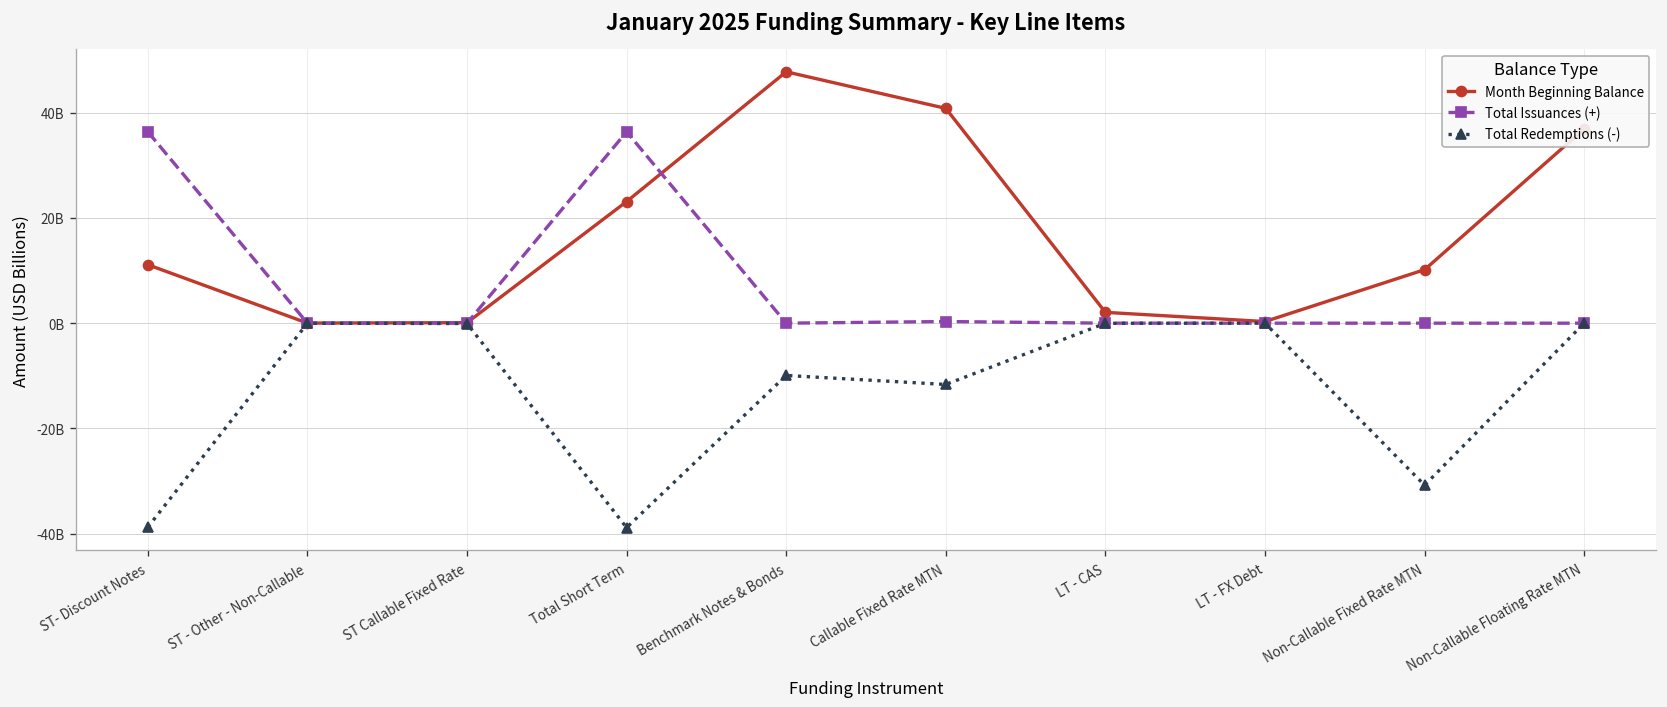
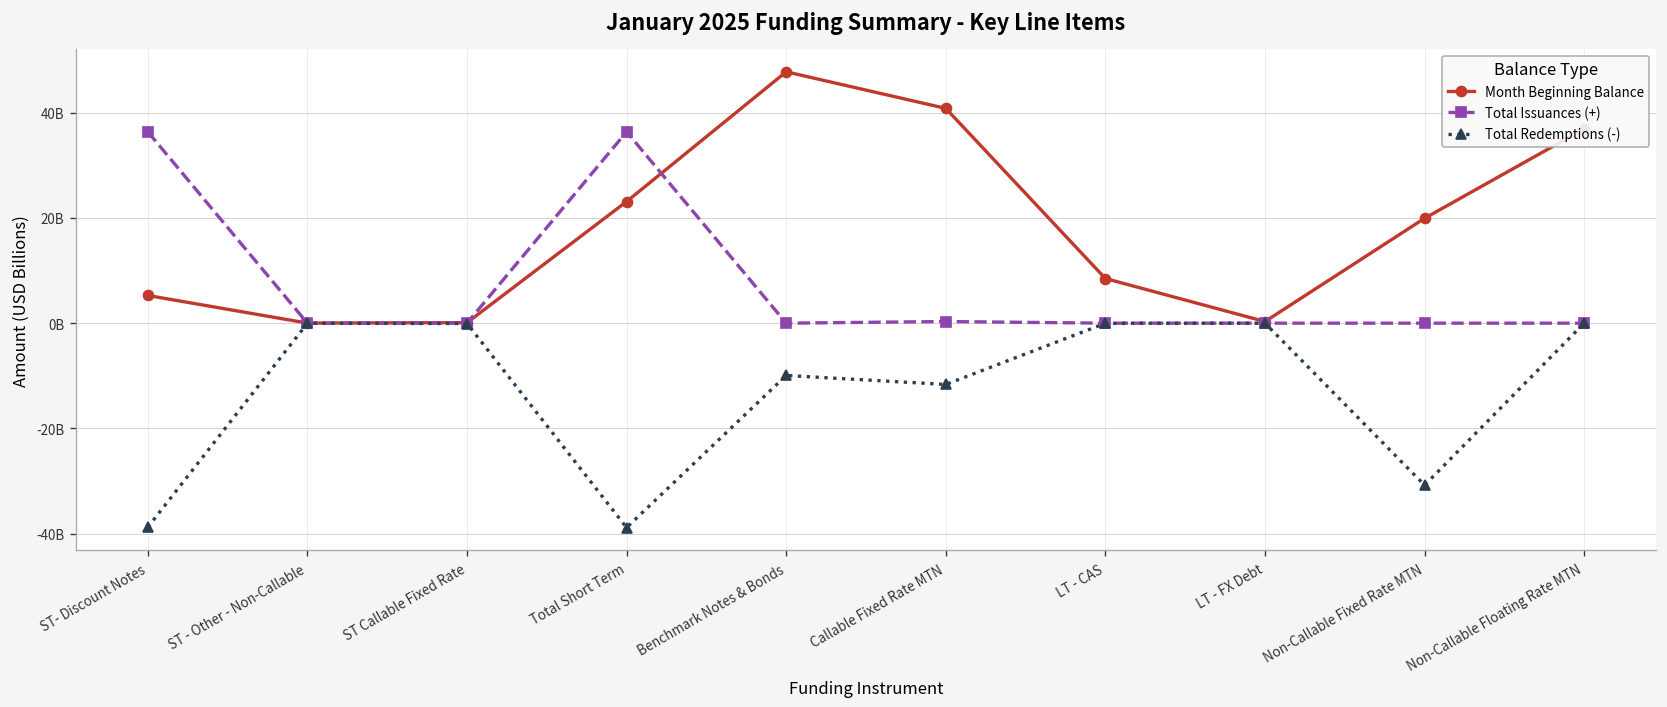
  {
    "Month Beginning Balance": {
-     "ST- Discount Notes": 11000000000,
+     "ST- Discount Notes": 5000000000,
      "Total Short Term": 23000000000,
      "Benchmark Notes & Bonds": 48000000000,
      "Callable Fixed Rate MTN": 41000000000,
-     "LT - CAS": 2000000000,
-     "Non-Callable Fixed Rate MTN": 10000000000
+     "LT - CAS": 8000000000,
+     "Non-Callable Fixed Rate MTN": 20000000000
    },
    "Total Issuances (+)": {
      "ST- Discount Notes": 36000000000,
      "Total Short Term": 36000000000,
      "Benchmark Notes & Bonds": 0,
      "Callable Fixed Rate MTN": 0,
      "Non-Callable Fixed Rate MTN": 0
    },
    "Total Redemptions (-)": {
      "ST- Discount Notes": -39000000000,
      "Total Short Term": -39000000000,
      "Benchmark Notes & Bonds": -10000000000,
      "Callable Fixed Rate MTN": -12000000000,
      "Non-Callable Fixed Rate MTN": -31000000000
    }
  }
